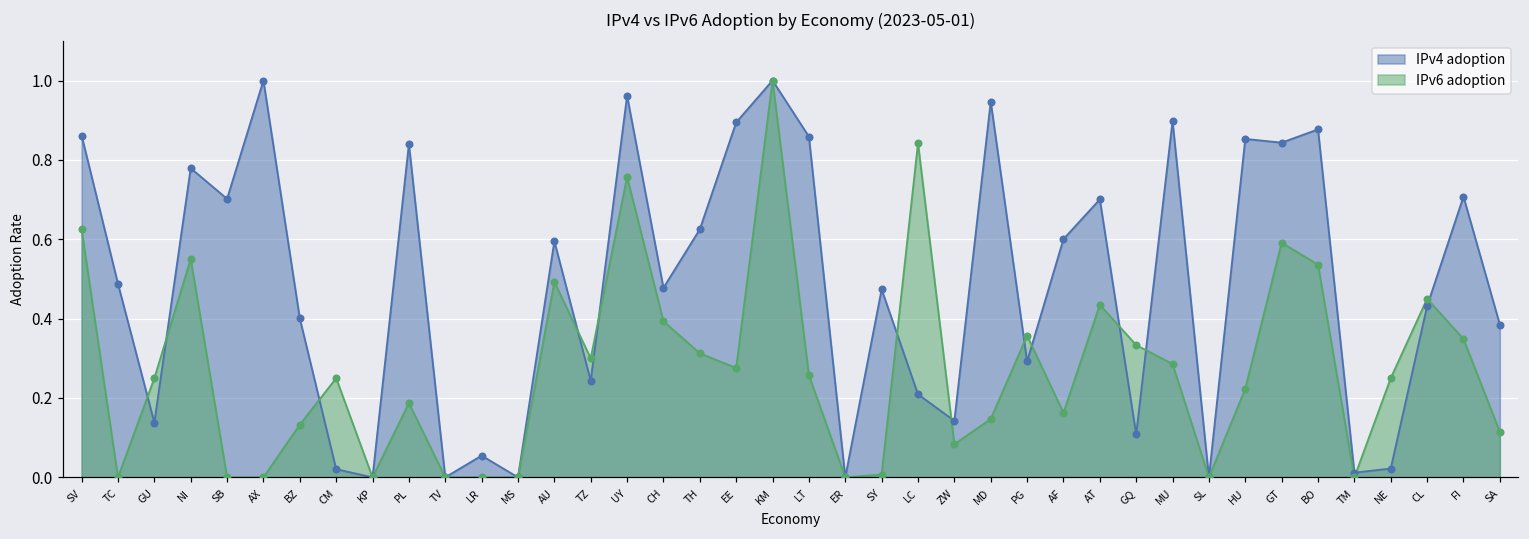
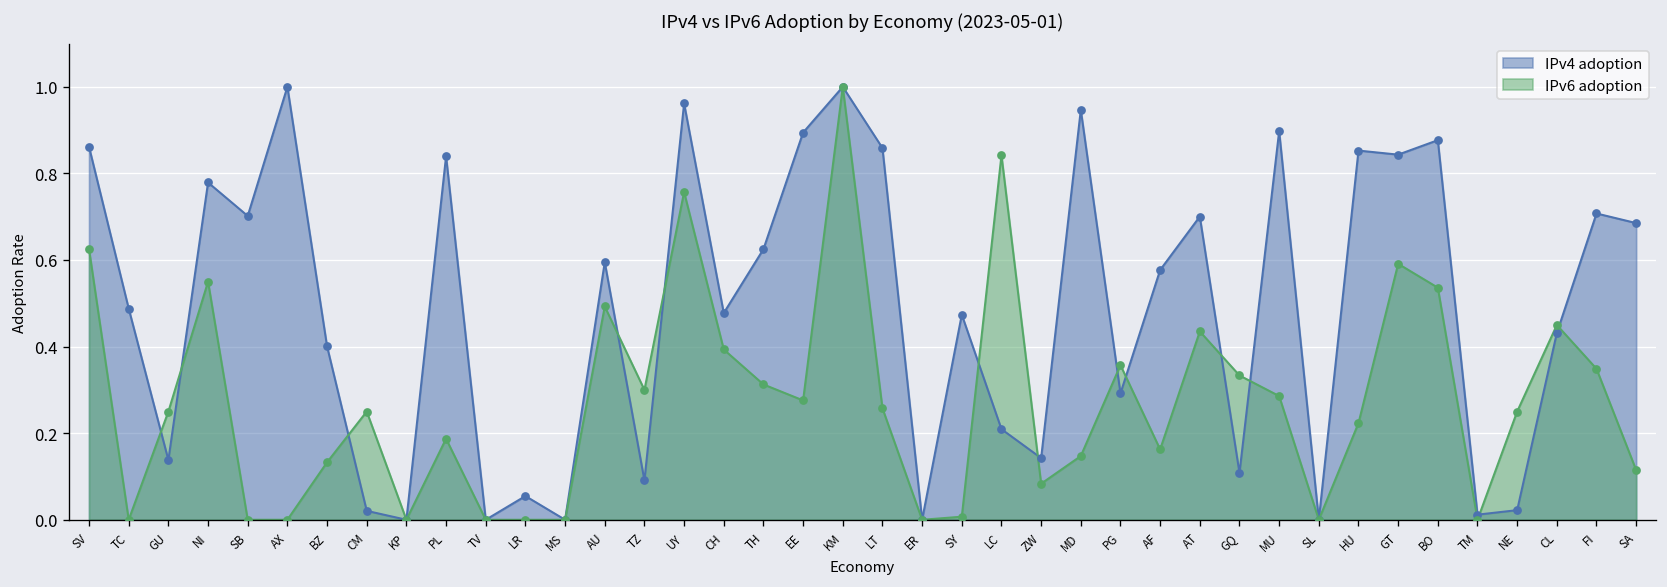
  {
    "IPv4 adoption": {
      "SV": 0.86,
      "TC": 0.49,
      "GU": 0.14,
      "NI": 0.78,
      "SB": 0.70,
      "AX": 1.00,
      "BZ": 0.40,
      "CM": 0.02,
      "PL": 0.84,
      "LR": 0.05,
      "AU": 0.60,
-     "TZ": 0.24,
+     "TZ": 0.09,
      "UY": 0.96,
      "CH": 0.48,
      "TH": 0.63,
      "EE": 0.89,
      "LT": 0.86,
      "SY": 0.47,
      "LC": 0.21,
      "ZW": 0.14,
      "MD": 0.95,
      "PG": 0.29,
-     "AF": 0.60,
+     "AF": 0.58,
      "AT": 0.70,
      "GQ": 0.11,
      "MU": 0.90,
      "HU": 0.85,
      "GT": 0.84,
      "BO": 0.88,
      "TM": 0.01,
      "NE": 0.02,
      "CL": 0.43,
      "FI": 0.71,
-     "SA": 0.39
+     "SA": 0.69
    },
    "IPv6 adoption": {
      "SV": 0.63,
      "TC": 0.00,
      "GU": 0.25,
      "NI": 0.55,
      "SB": 0.00,
      "AX": 0.00,
      "BZ": 0.13,
      "CM": 0.25,
      "PL": 0.19,
      "LR": 0.00,
      "AU": 0.49,
      "TZ": 0.30,
      "UY": 0.76,
      "CH": 0.39,
      "TH": 0.31,
      "EE": 0.28,
      "LT": 0.26,
      "SY": 0.01,
      "LC": 0.84,
      "ZW": 0.08,
      "MD": 0.15,
      "PG": 0.36,
      "AF": 0.16,
      "AT": 0.44,
      "GQ": 0.33,
      "MU": 0.29,
      "HU": 0.22,
      "GT": 0.59,
      "BO": 0.54,
      "TM": 0.00,
      "NE": 0.25,
      "CL": 0.45,
      "FI": 0.35,
      "SA": 0.11
    }
  }
